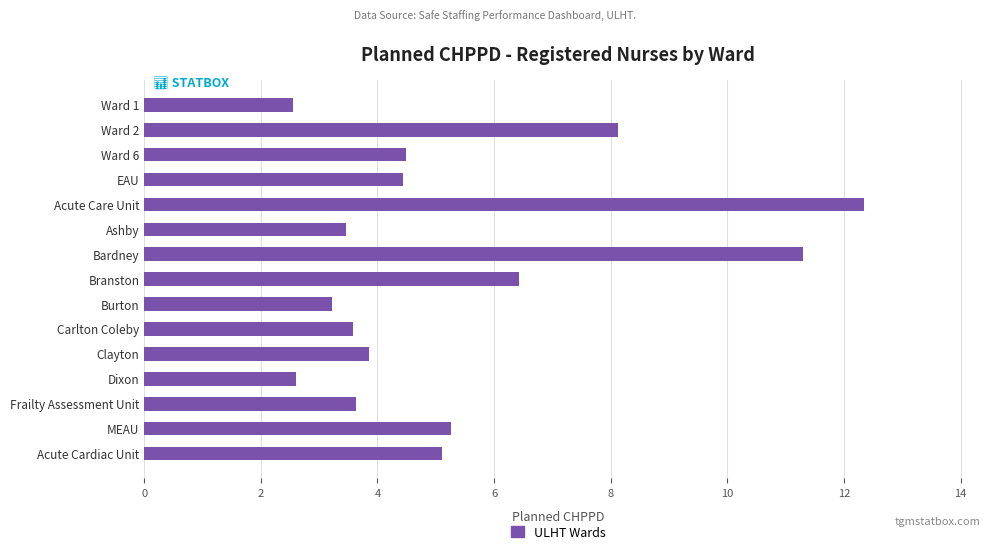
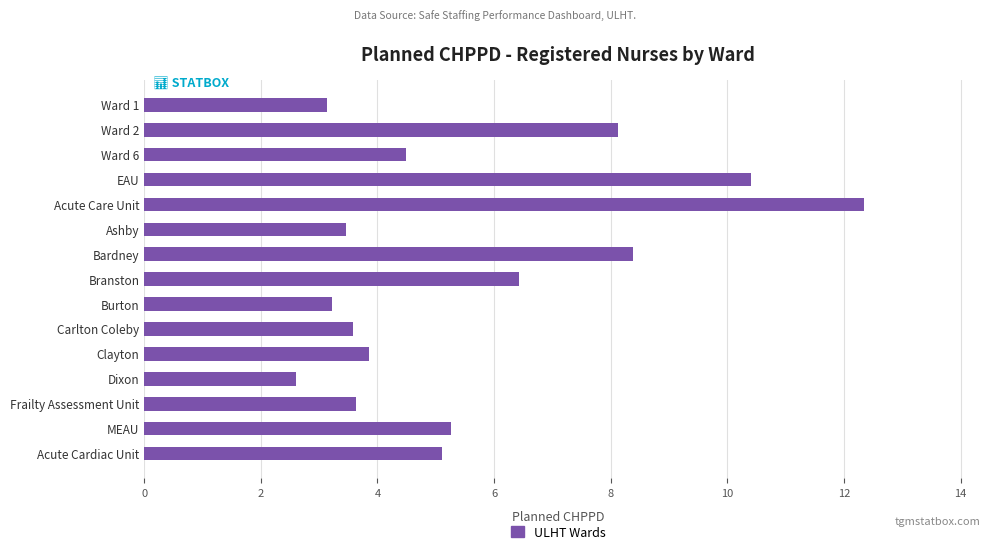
  {
-   "Ward 1": 2.6,
+   "Ward 1": 3.1,
    "Ward 2": 8.1,
    "Ward 6": 4.5,
-   "EAU": 4.4,
+   "EAU": 10.4,
    "Acute Care Unit": 12.3,
    "Ashby": 3.5,
-   "Bardney": 11.3,
+   "Bardney": 8.4,
    "Branston": 6.4,
    "Burton": 3.2,
    "Carlton Coleby": 3.6,
    "Clayton": 3.9,
    "Dixon": 2.6,
    "Frailty Assessment Unit": 3.6,
    "MEAU": 5.3,
    "Acute Cardiac Unit": 5.1
  }
